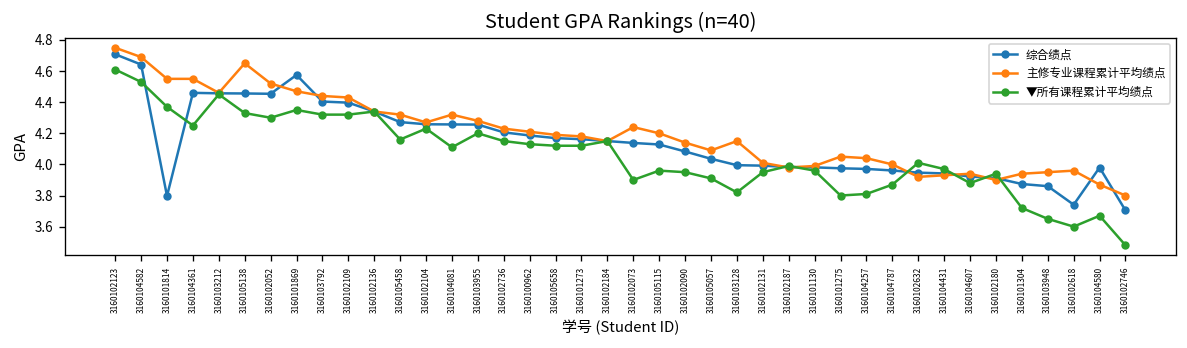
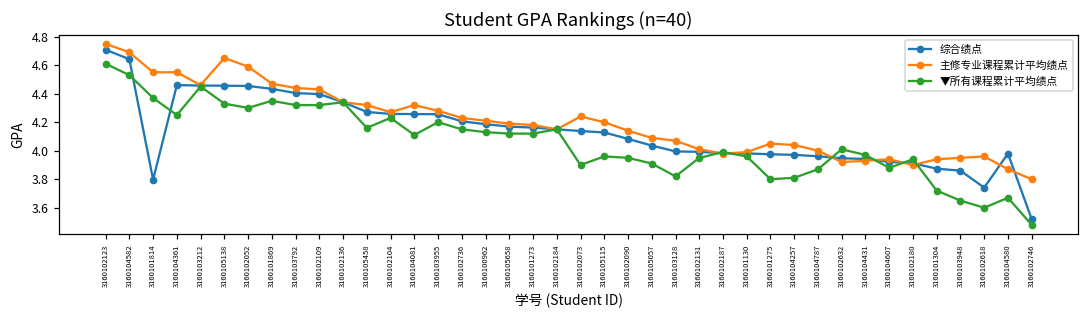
  {
    "综合绩点": {
      "3160102123": 4.71,
      "3160104582": 4.64,
      "3160101814": 3.80,
      "3160104361": 4.46,
      "3160105138": 4.46,
      "3160102052": 4.45,
-     "3160101869": 4.58,
+     "3160101869": 4.43,
      "3160103792": 4.40,
      "3160102109": 4.40,
      "3160105458": 4.27,
      "3160104081": 4.26,
      "3160103955": 4.26,
      "3160102736": 4.21,
      "3160100962": 4.19,
      "3160105658": 4.17,
      "3160102073": 4.14,
      "3160105115": 4.13,
      "3160102090": 4.08,
      "3160105057": 4.04,
      "3160103128": 4.00,
      "3160101275": 3.98,
      "3160104257": 3.97,
      "3160104787": 3.96,
      "3160102632": 3.95,
      "3160101304": 3.87,
      "3160103948": 3.86,
      "3160102618": 3.74,
      "3160104580": 3.98,
-     "3160102746": 3.70
+     "3160102746": 3.52
    },
    "主修专业课程累计平均绩点": {
      "3160102123": 4.75,
      "3160104582": 4.69,
      "3160101814": 4.55,
      "3160104361": 4.55,
      "3160105138": 4.65,
-     "3160102052": 4.52,
+     "3160102052": 4.59,
      "3160101869": 4.47,
      "3160103792": 4.44,
      "3160102109": 4.43,
      "3160105458": 4.32,
      "3160104081": 4.32,
      "3160103955": 4.28,
      "3160102736": 4.23,
      "3160100962": 4.21,
      "3160105658": 4.19,
      "3160102073": 4.24,
      "3160105115": 4.20,
      "3160102090": 4.14,
      "3160105057": 4.09,
-     "3160103128": 4.15,
+     "3160103128": 4.07,
      "3160101275": 4.05,
      "3160104257": 4.04,
      "3160104787": 4.00,
      "3160102632": 3.92,
      "3160101304": 3.94,
      "3160103948": 3.95,
      "3160102618": 3.96,
      "3160104580": 3.87,
      "3160102746": 3.80
    },
    "▼所有课程累计平均绩点": {
      "3160102123": 4.61,
      "3160104582": 4.53,
      "3160101814": 4.37,
      "3160104361": 4.25,
      "3160105138": 4.33,
      "3160102052": 4.30,
      "3160101869": 4.35,
      "3160103792": 4.32,
      "3160102109": 4.32,
      "3160105458": 4.16,
      "3160102104": 4.23,
      "3160104081": 4.11,
      "3160103955": 4.20,
      "3160102736": 4.15,
      "3160100962": 4.13,
      "3160105658": 4.12,
      "3160101273": 4.12,
      "3160102073": 3.90,
      "3160105115": 3.96,
      "3160102090": 3.95,
      "3160105057": 3.91,
      "3160103128": 3.82,
      "3160102131": 3.95,
      "3160101130": 3.96,
      "3160101275": 3.80,
      "3160104257": 3.81,
      "3160104787": 3.87,
      "3160102632": 4.01,
      "3160104431": 3.97,
      "3160104607": 3.88,
      "3160102180": 3.94,
      "3160101304": 3.72,
      "3160103948": 3.65,
      "3160102618": 3.60,
      "3160104580": 3.67,
      "3160102746": 3.48
    }
  }
